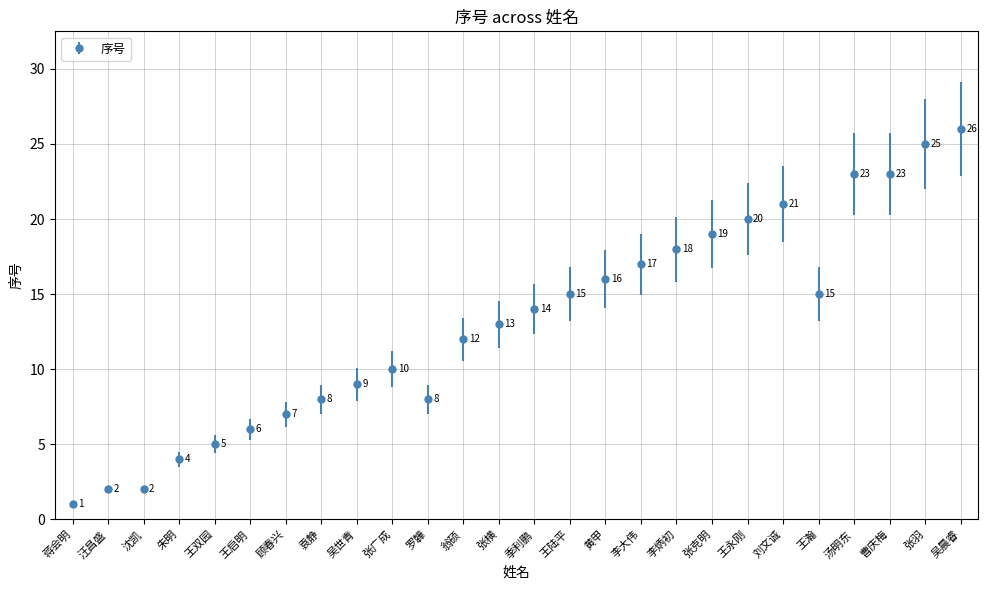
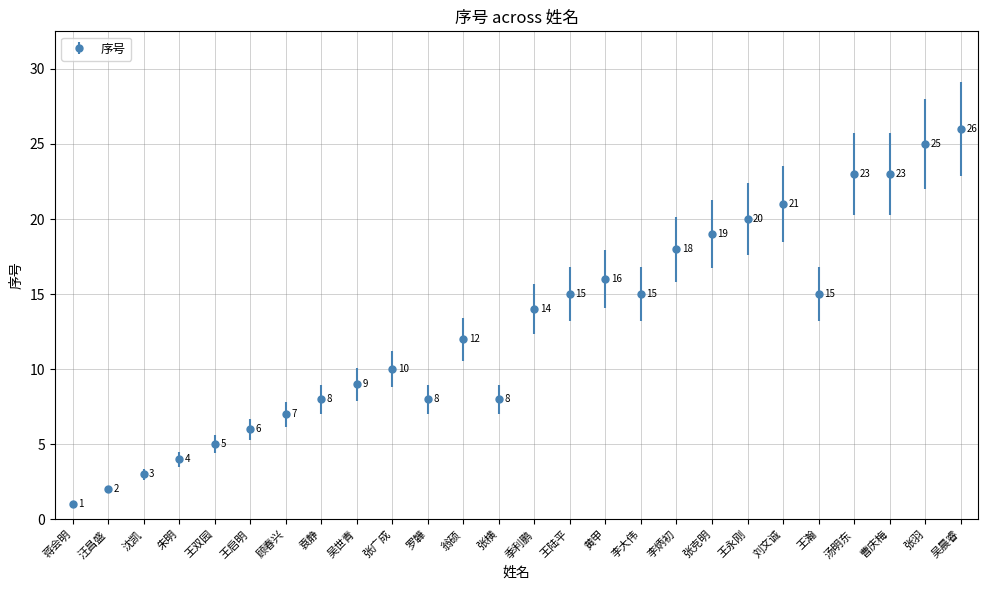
  {
    "蒋会明": 1,
    "汪昌盛": 2,
-   "沈凯": 2,
+   "沈凯": 3,
    "朱明": 4,
    "王双园": 5,
    "王启明": 6,
    "顾春兴": 7,
    "袁静": 8,
    "吴世青": 9,
    "张广成": 10,
    "罗韡": 8,
    "翁硕": 12,
-   "张横": 13,
+   "张横": 8,
    "季利鹏": 14,
    "王陆平": 15,
    "黄甲": 16,
-   "李大伟": 17,
+   "李大伟": 15,
    "李炳初": 18,
    "张克明": 19,
    "王永刚": 20,
    "刘文诚": 21,
    "王瀚": 15,
    "汤明东": 23,
    "曹庆梅": 23,
    "张羽": 25,
    "吴晨睿": 26
  }
